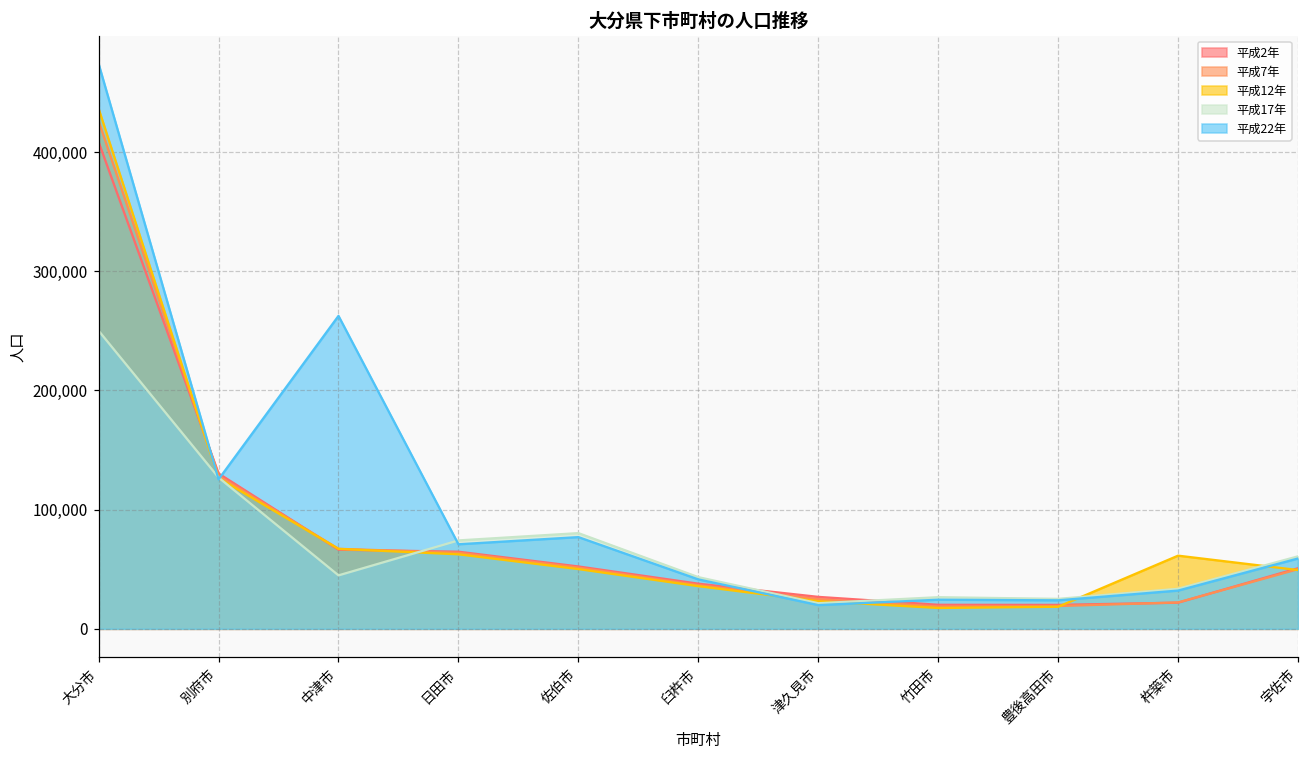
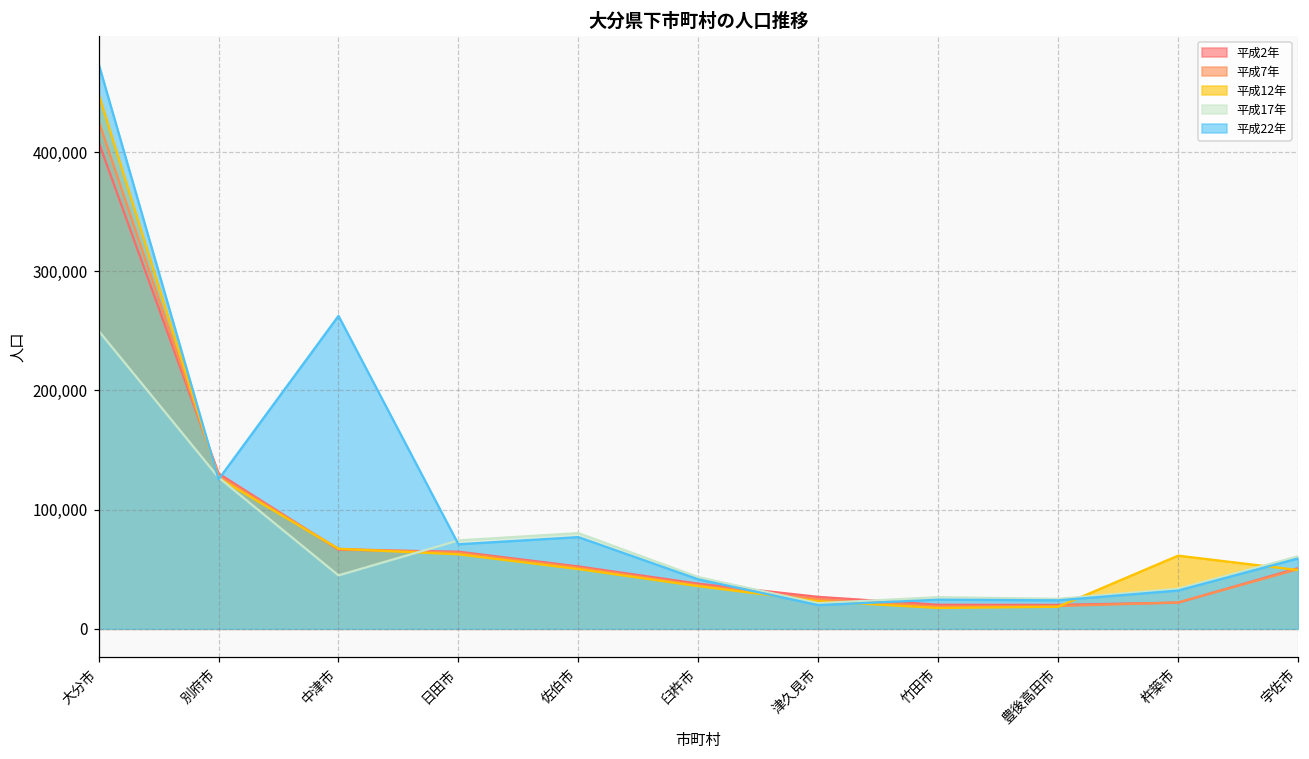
  {
    "平成12年": {
-     "大分市": "436,000",
+     "大分市": "449,000",
      "杵築市": "61,000"
    },
    "平成17年": {
      "大分市": "250,000",
      "中津市": "45,000",
      "日田市": "74,000",
      "佐伯市": "80,000"
    },
    "平成22年": {
      "大分市": "474,000",
      "中津市": "263,000",
      "日田市": "71,000",
      "佐伯市": "77,000"
    }
  }
